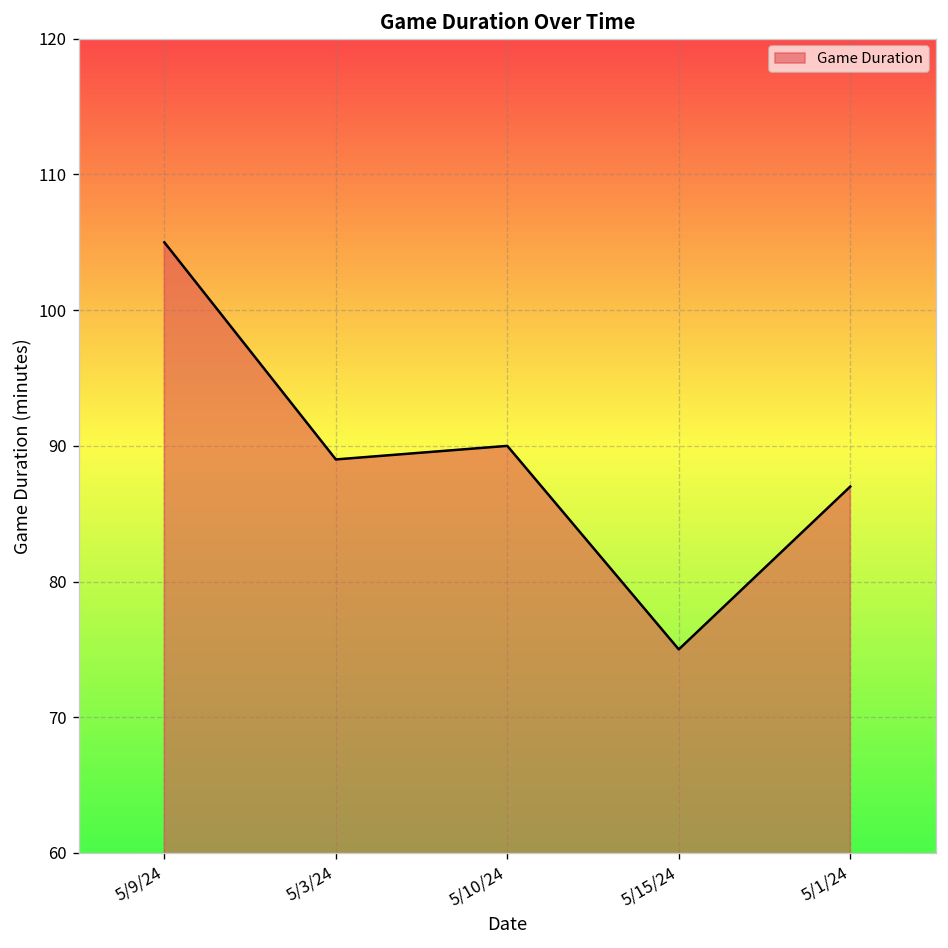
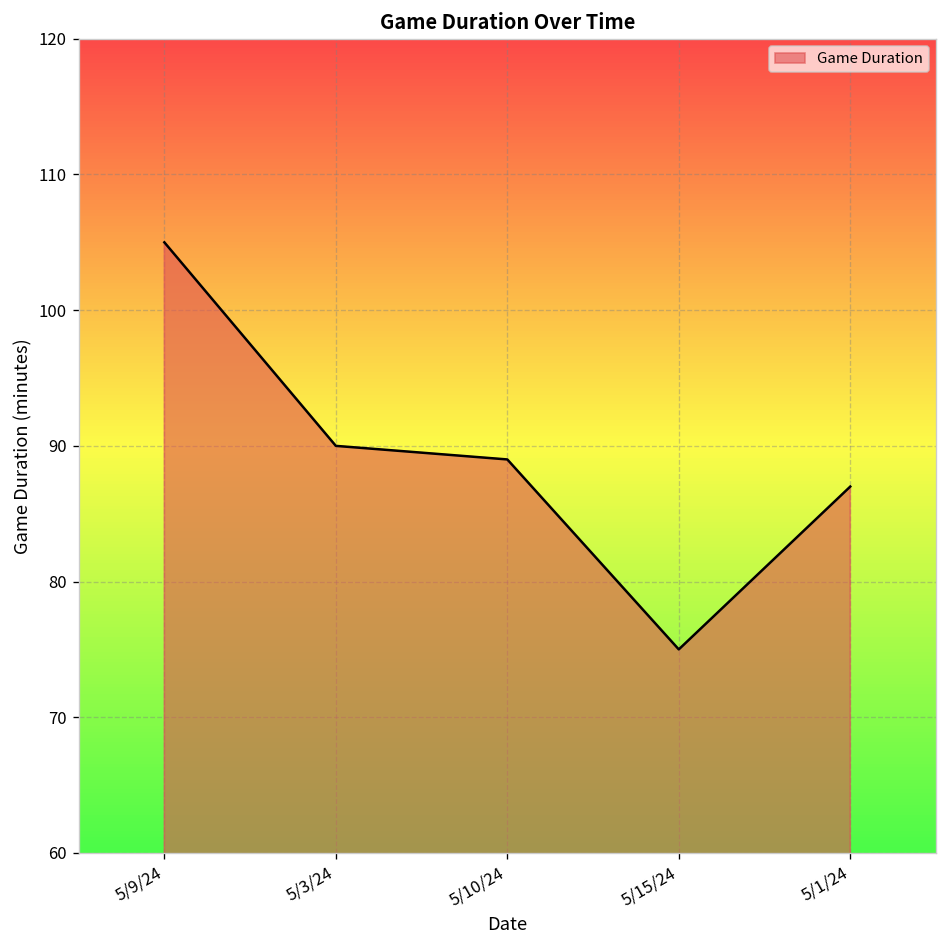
  {
    "5/9/24": 105,
-   "5/3/24": 89,
-   "5/10/24": 90,
+   "5/3/24": 90,
+   "5/10/24": 89,
    "5/15/24": 75,
    "5/1/24": 87
  }
